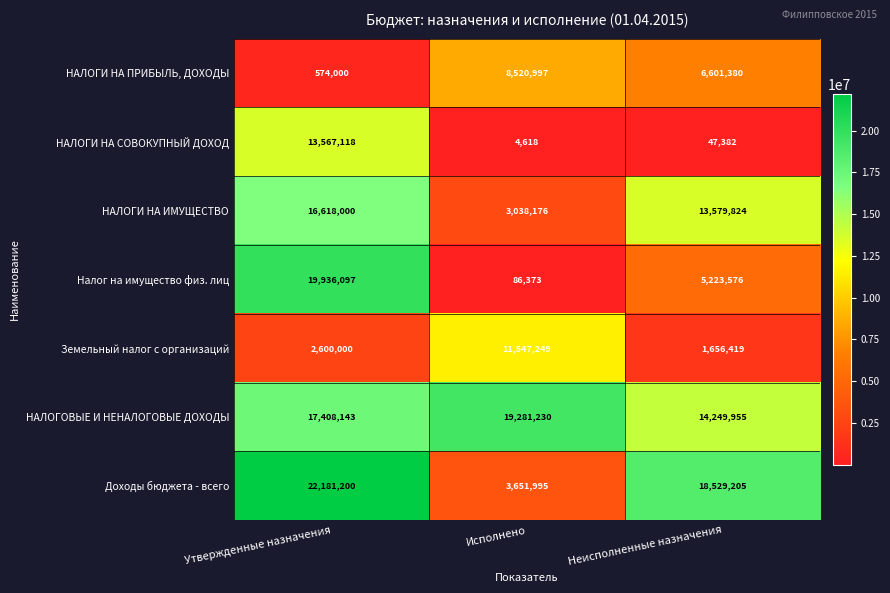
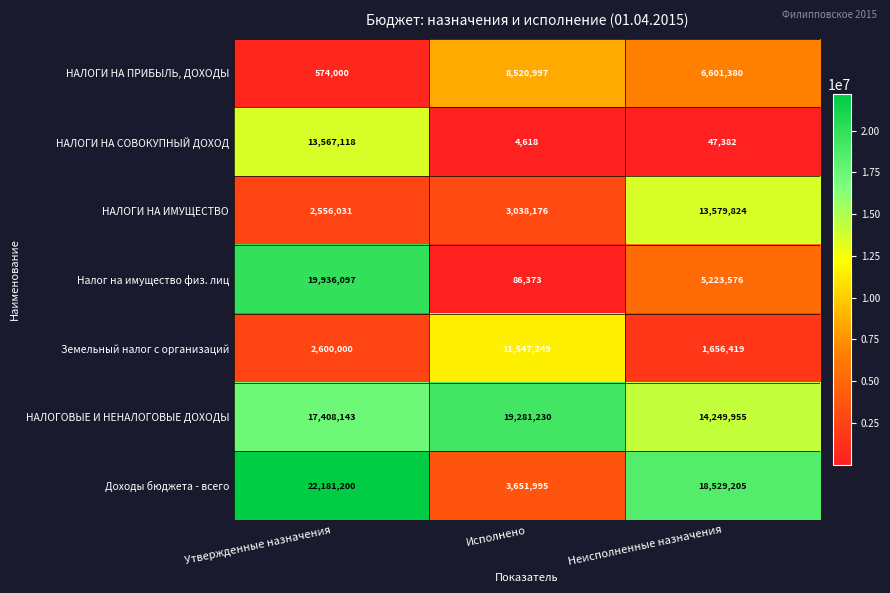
  {
    "НАЛОГИ НА ПРИБЫЛЬ, ДОХОДЫ": {
      "Утвержденные назначения": "574,000",
      "Исполнено": "8,520,997",
      "Неисполненные назначения": "6,601,380"
    },
    "НАЛОГИ НА СОВОКУПНЫЙ ДОХОД": {
      "Утвержденные назначения": "13,567,118",
      "Исполнено": "4,618",
      "Неисполненные назначения": "47,382"
    },
    "НАЛОГИ НА ИМУЩЕСТВО": {
-     "Утвержденные назначения": "16,618,000",
+     "Утвержденные назначения": "2,556,031",
      "Исполнено": "3,038,176",
      "Неисполненные назначения": "13,579,824"
    },
    "Налог на имущество физ. лиц": {
      "Утвержденные назначения": "19,936,097",
      "Исполнено": "86,373",
      "Неисполненные назначения": "5,223,576"
    },
    "Земельный налог с организаций": {
      "Утвержденные назначения": "2,600,000",
      "Исполнено": "11,547,249",
      "Неисполненные назначения": "1,656,419"
    },
    "НАЛОГОВЫЕ И НЕНАЛОГОВЫЕ ДОХОДЫ": {
      "Утвержденные назначения": "17,408,143",
      "Исполнено": "19,281,230",
      "Неисполненные назначения": "14,249,955"
    },
    "Доходы бюджета - всего": {
      "Утвержденные назначения": "22,181,200",
      "Исполнено": "3,651,995",
      "Неисполненные назначения": "18,529,205"
    }
  }
